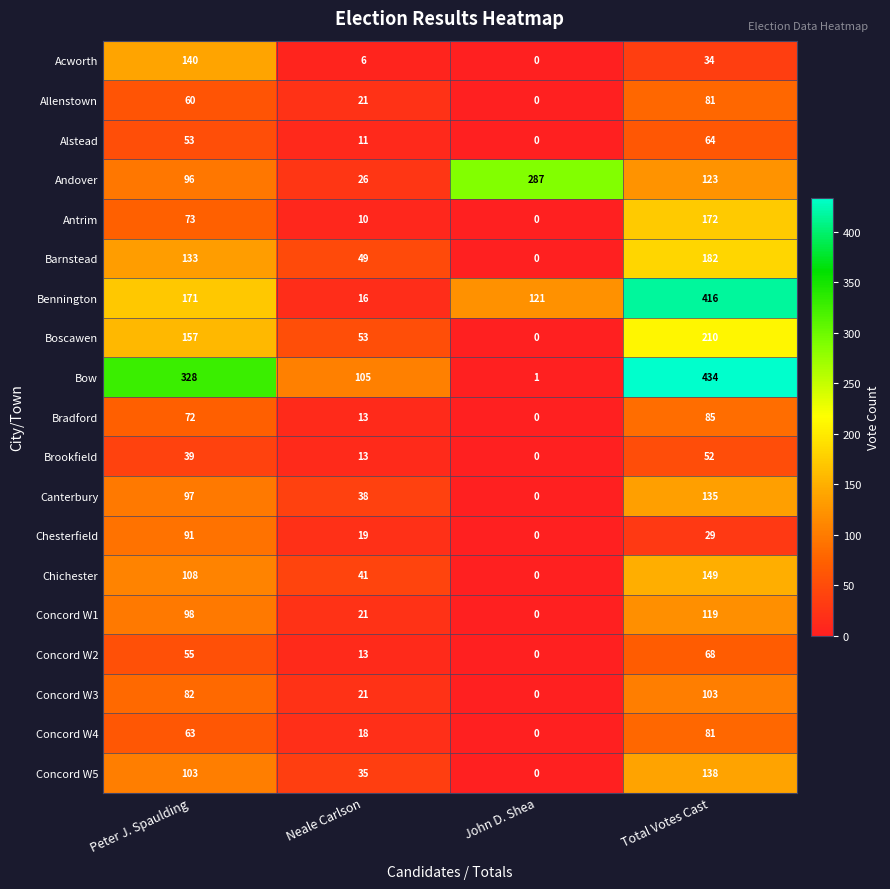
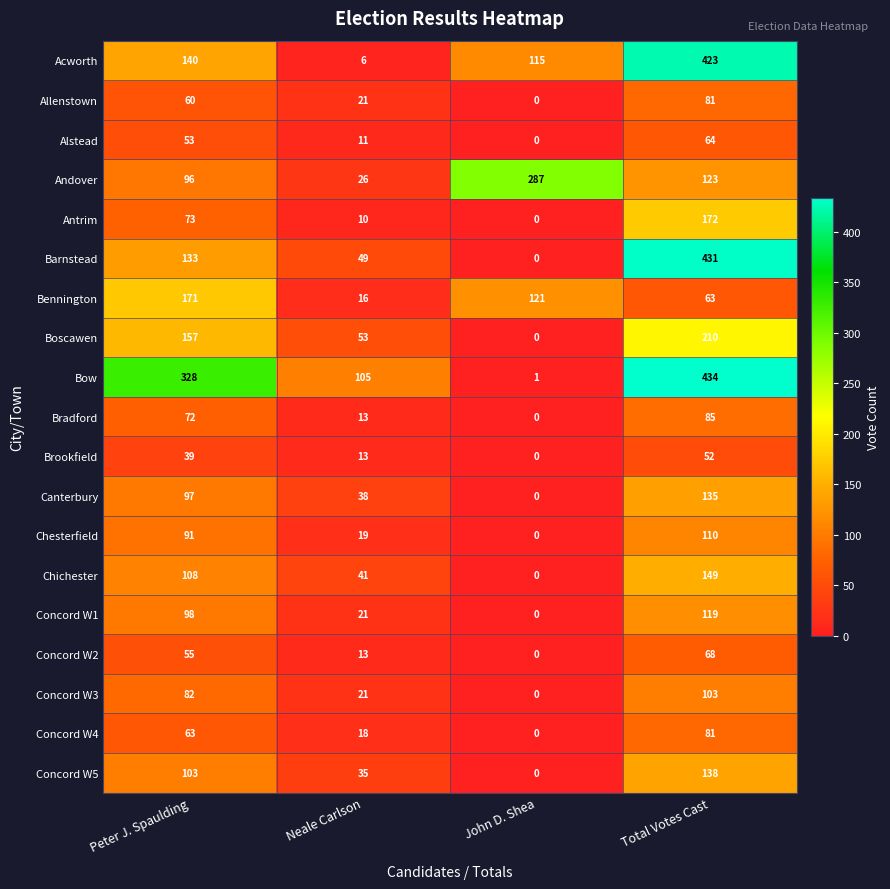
  {
    "Acworth": {
      "Peter J. Spaulding": 140,
      "Neale Carlson": 6,
-     "John D. Shea": 0,
-     "Total Votes Cast": 34
+     "John D. Shea": 115,
+     "Total Votes Cast": 423
    },
    "Allenstown": {
      "Peter J. Spaulding": 60,
      "Neale Carlson": 21,
      "John D. Shea": 0,
      "Total Votes Cast": 81
    },
    "Alstead": {
      "Peter J. Spaulding": 53,
      "Neale Carlson": 11,
      "John D. Shea": 0,
      "Total Votes Cast": 64
    },
    "Andover": {
      "Peter J. Spaulding": 96,
      "Neale Carlson": 26,
      "John D. Shea": 287,
      "Total Votes Cast": 123
    },
    "Antrim": {
      "Peter J. Spaulding": 73,
      "Neale Carlson": 10,
      "John D. Shea": 0,
      "Total Votes Cast": 172
    },
    "Barnstead": {
      "Peter J. Spaulding": 133,
      "Neale Carlson": 49,
      "John D. Shea": 0,
-     "Total Votes Cast": 182
+     "Total Votes Cast": 431
    },
    "Bennington": {
      "Peter J. Spaulding": 171,
      "Neale Carlson": 16,
      "John D. Shea": 121,
-     "Total Votes Cast": 416
+     "Total Votes Cast": 63
    },
    "Boscawen": {
      "Peter J. Spaulding": 157,
      "Neale Carlson": 53,
      "John D. Shea": 0,
      "Total Votes Cast": 210
    },
    "Bow": {
      "Peter J. Spaulding": 328,
      "Neale Carlson": 105,
      "John D. Shea": 1,
      "Total Votes Cast": 434
    },
    "Bradford": {
      "Peter J. Spaulding": 72,
      "Neale Carlson": 13,
      "John D. Shea": 0,
      "Total Votes Cast": 85
    },
    "Brookfield": {
      "Peter J. Spaulding": 39,
      "Neale Carlson": 13,
      "John D. Shea": 0,
      "Total Votes Cast": 52
    },
    "Canterbury": {
      "Peter J. Spaulding": 97,
      "Neale Carlson": 38,
      "John D. Shea": 0,
      "Total Votes Cast": 135
    },
    "Chesterfield": {
      "Peter J. Spaulding": 91,
      "Neale Carlson": 19,
      "John D. Shea": 0,
-     "Total Votes Cast": 29
+     "Total Votes Cast": 110
    },
    "Chichester": {
      "Peter J. Spaulding": 108,
      "Neale Carlson": 41,
      "John D. Shea": 0,
      "Total Votes Cast": 149
    },
    "Concord W1": {
      "Peter J. Spaulding": 98,
      "Neale Carlson": 21,
      "John D. Shea": 0,
      "Total Votes Cast": 119
    },
    "Concord W2": {
      "Peter J. Spaulding": 55,
      "Neale Carlson": 13,
      "John D. Shea": 0,
      "Total Votes Cast": 68
    },
    "Concord W3": {
      "Peter J. Spaulding": 82,
      "Neale Carlson": 21,
      "John D. Shea": 0,
      "Total Votes Cast": 103
    },
    "Concord W4": {
      "Peter J. Spaulding": 63,
      "Neale Carlson": 18,
      "John D. Shea": 0,
      "Total Votes Cast": 81
    },
    "Concord W5": {
      "Peter J. Spaulding": 103,
      "Neale Carlson": 35,
      "John D. Shea": 0,
      "Total Votes Cast": 138
    }
  }
